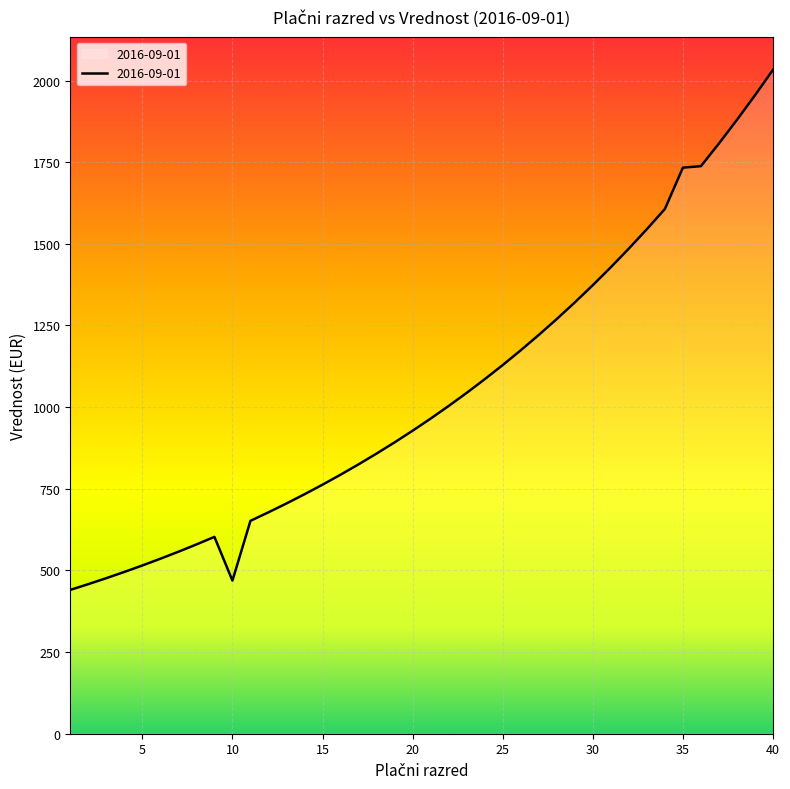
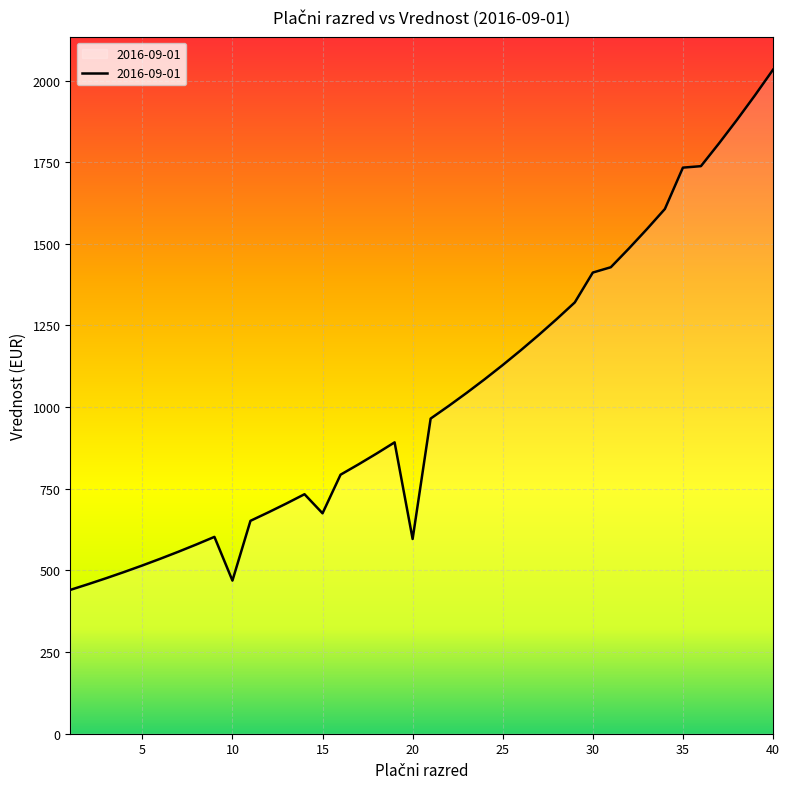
  {
    "5": 520,
    "10": 470,
-   "15": 760,
-   "20": 930,
+   "15": 670,
+   "20": 600,
    "25": 1130,
-   "30": 1370,
+   "30": 1410,
    "35": 1730,
    "40": 2030
  }
